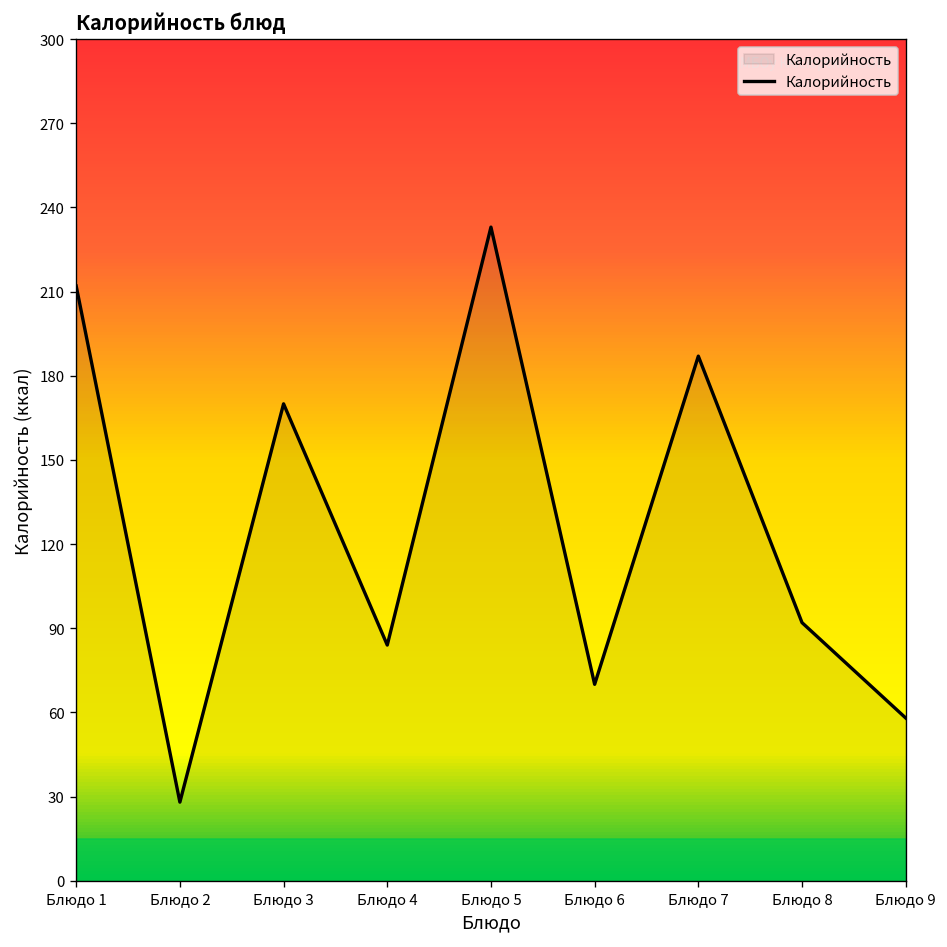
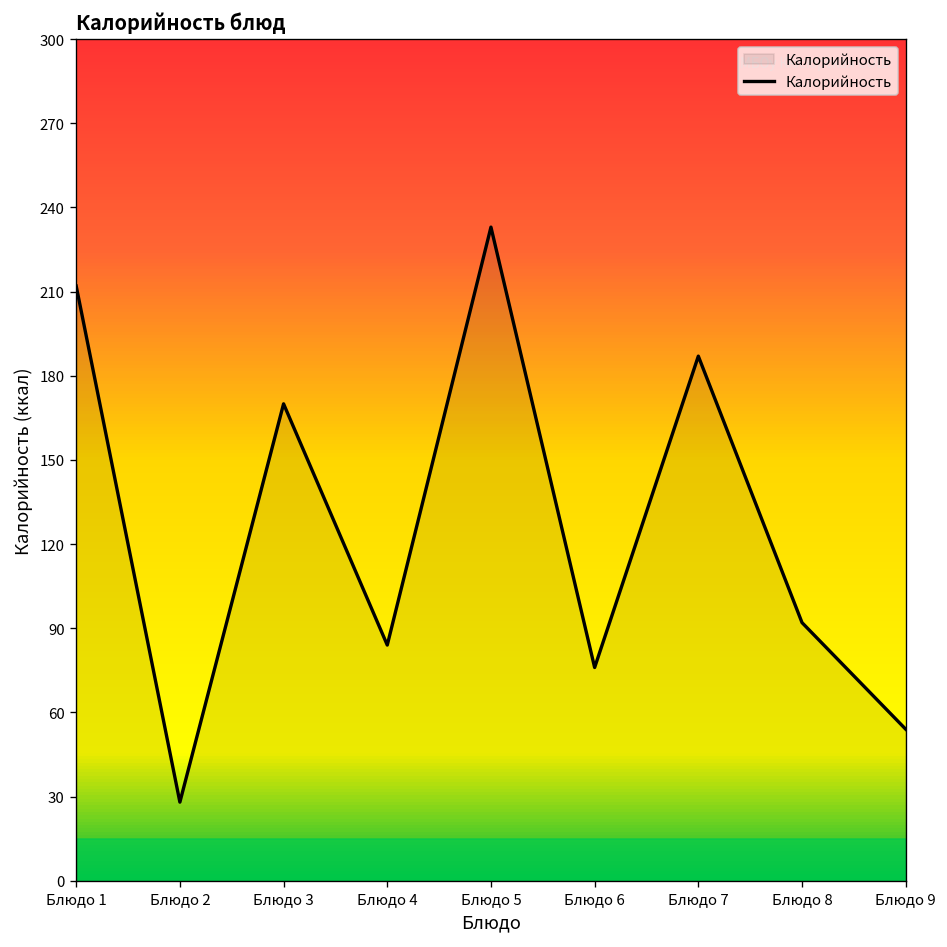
  {
    "Блюдо 1": 212,
    "Блюдо 2": 28,
    "Блюдо 3": 170,
    "Блюдо 4": 84,
    "Блюдо 5": 233,
-   "Блюдо 6": 70,
+   "Блюдо 6": 76,
    "Блюдо 7": 187,
    "Блюдо 8": 92,
-   "Блюдо 9": 58
+   "Блюдо 9": 54
  }
